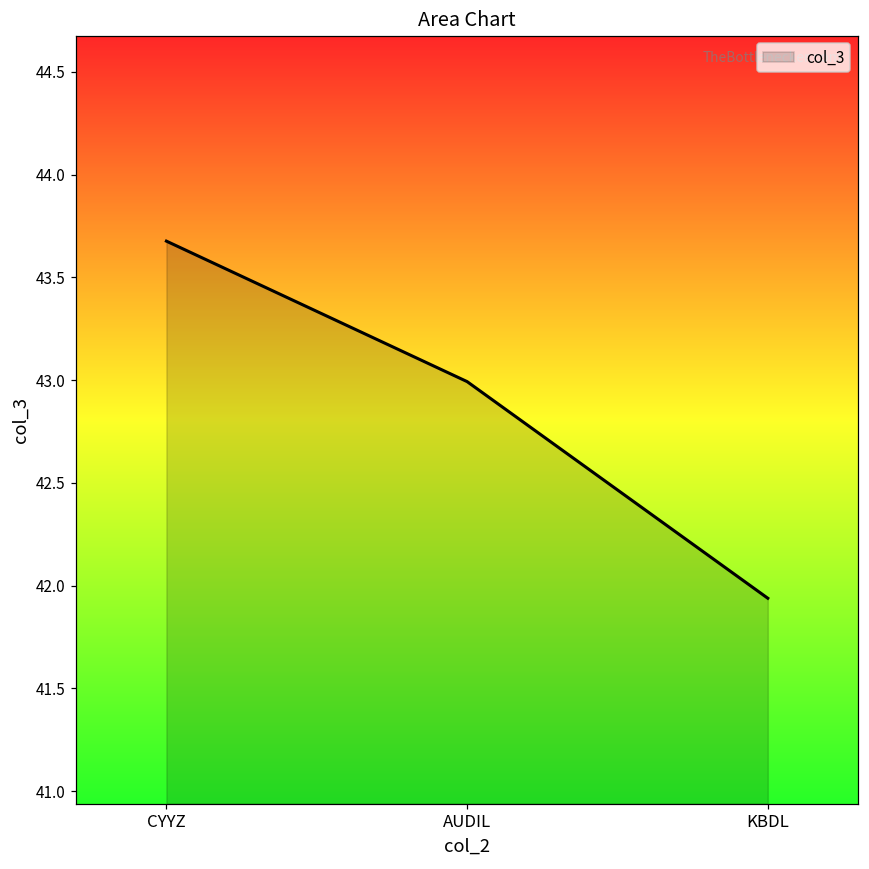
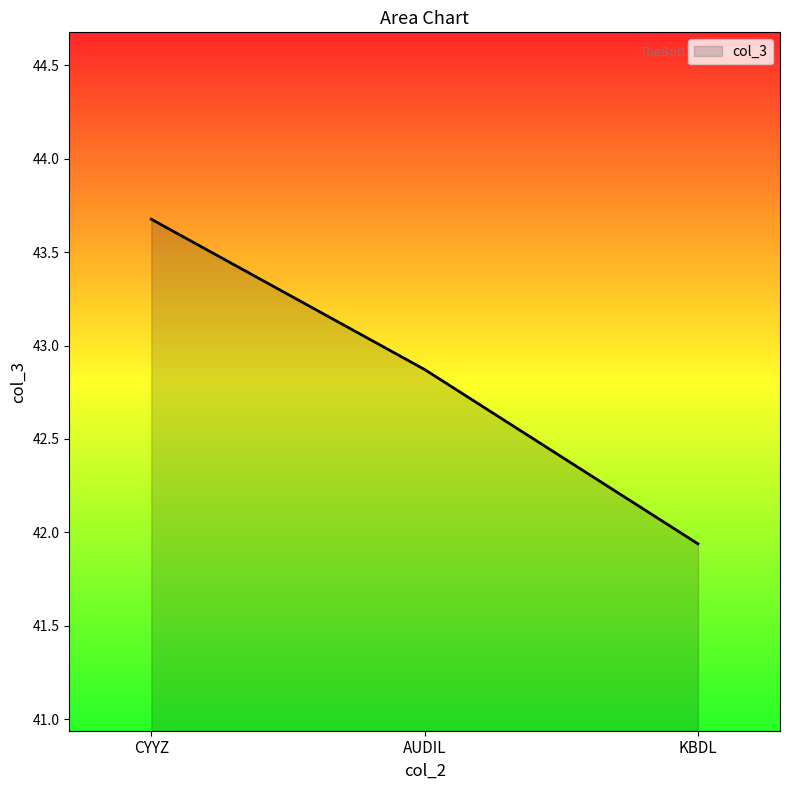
  {
    "CYYZ": 43.68,
-   "AUDIL": 42.99,
+   "AUDIL": 42.87,
    "KBDL": 41.94
  }
